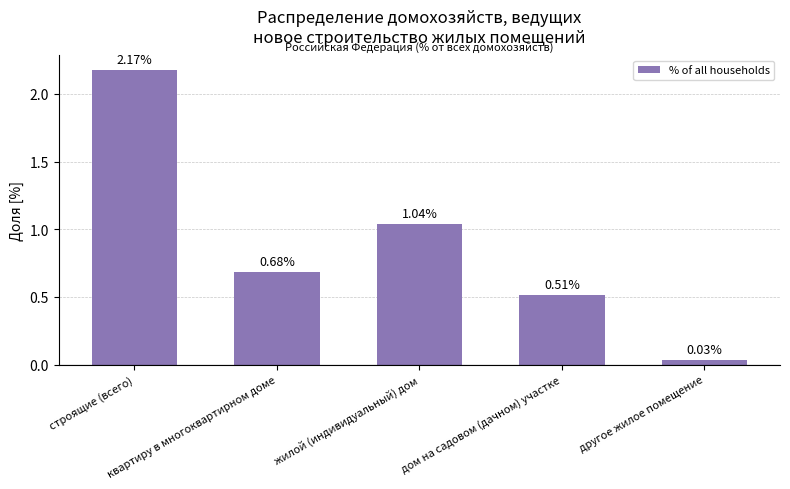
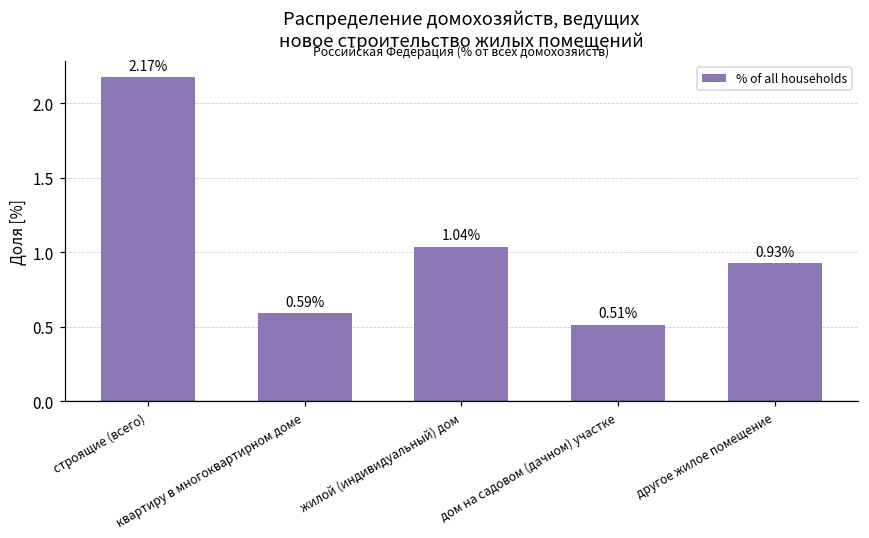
  {
    "строящие (всего)": "2.17%",
-   "квартиру в многоквартирном доме": "0.68%",
+   "квартиру в многоквартирном доме": "0.59%",
    "жилой (индивидуальный) дом": "1.04%",
    "дом на садовом (дачном) участке": "0.51%",
-   "другое жилое помещение": "0.03%"
+   "другое жилое помещение": "0.93%"
  }
